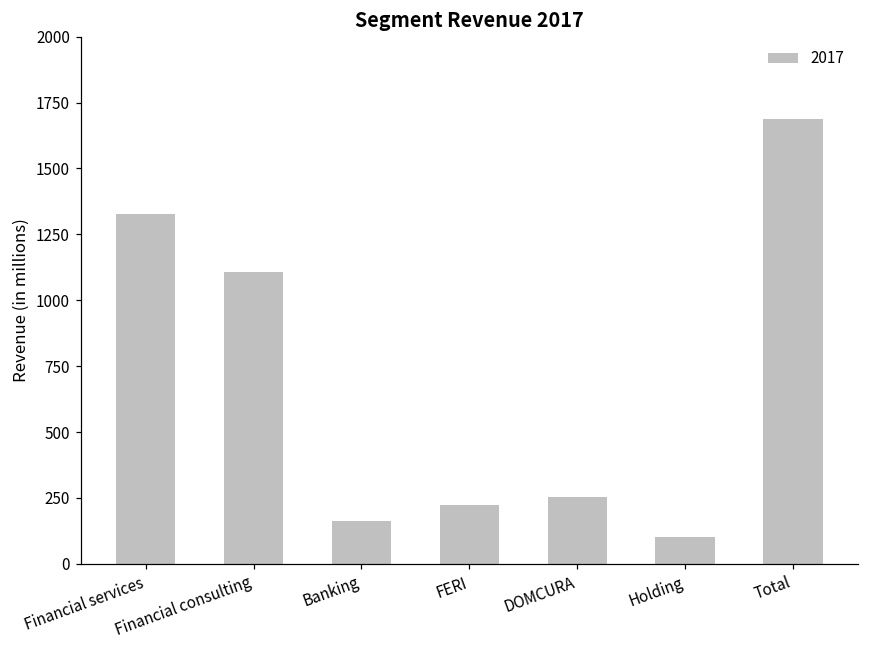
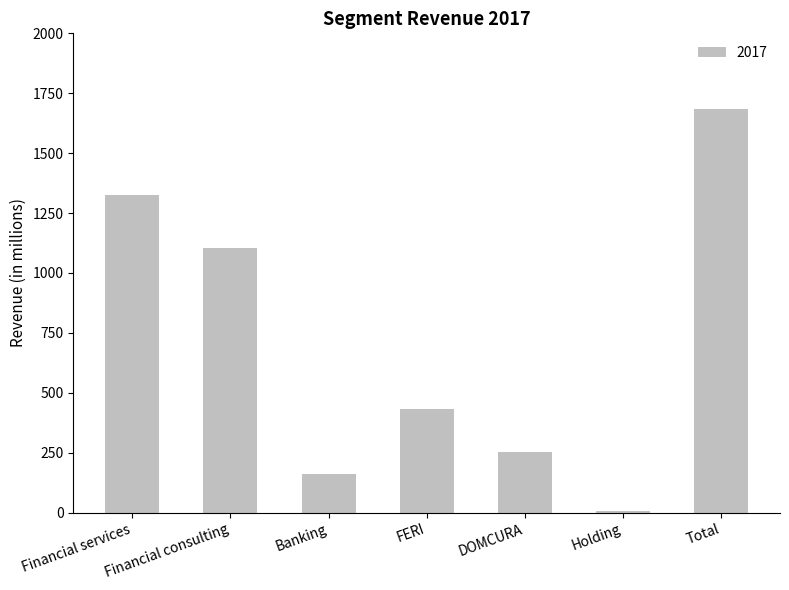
  {
    "Financial services": 1330,
    "Financial consulting": 1110,
    "Banking": 160,
-   "FERI": 220,
+   "FERI": 430,
    "DOMCURA": 250,
-   "Holding": 100,
+   "Holding": 10,
    "Total": 1690
  }
